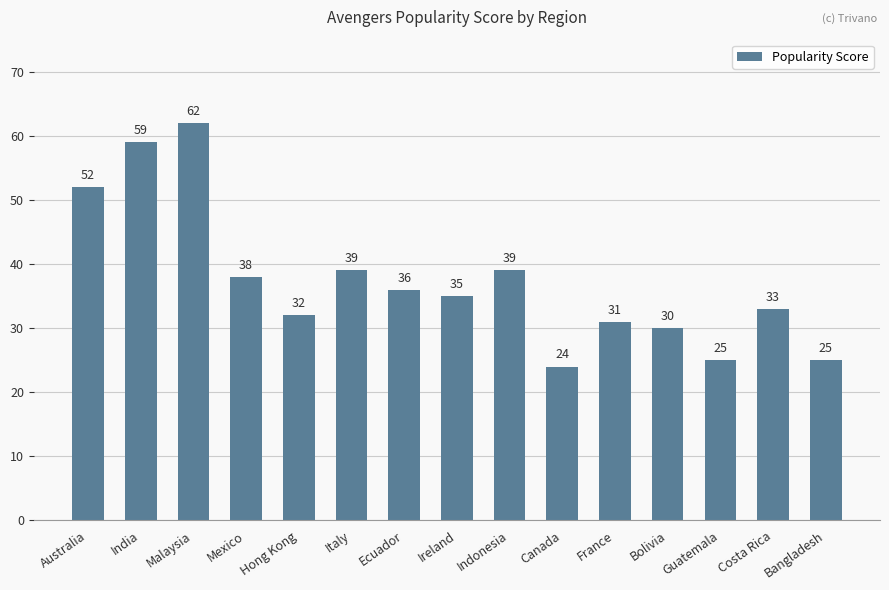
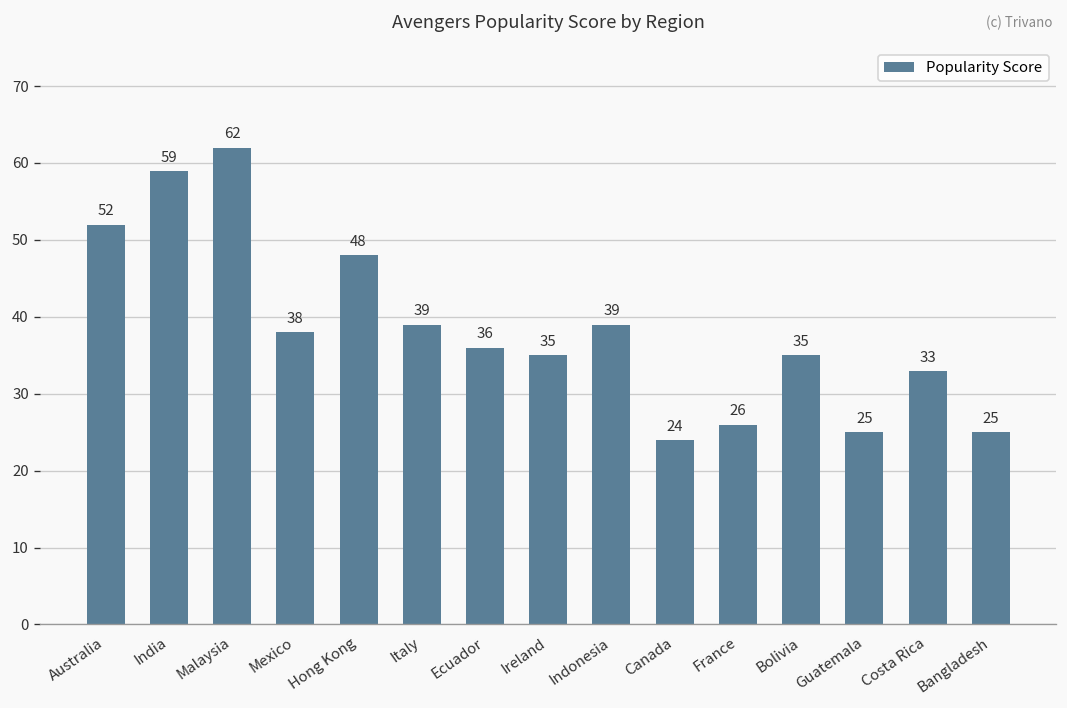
  {
    "Australia": 52,
    "India": 59,
    "Malaysia": 62,
    "Mexico": 38,
-   "Hong Kong": 32,
+   "Hong Kong": 48,
    "Italy": 39,
    "Ecuador": 36,
    "Ireland": 35,
    "Indonesia": 39,
    "Canada": 24,
-   "France": 31,
-   "Bolivia": 30,
+   "France": 26,
+   "Bolivia": 35,
    "Guatemala": 25,
    "Costa Rica": 33,
    "Bangladesh": 25
  }
